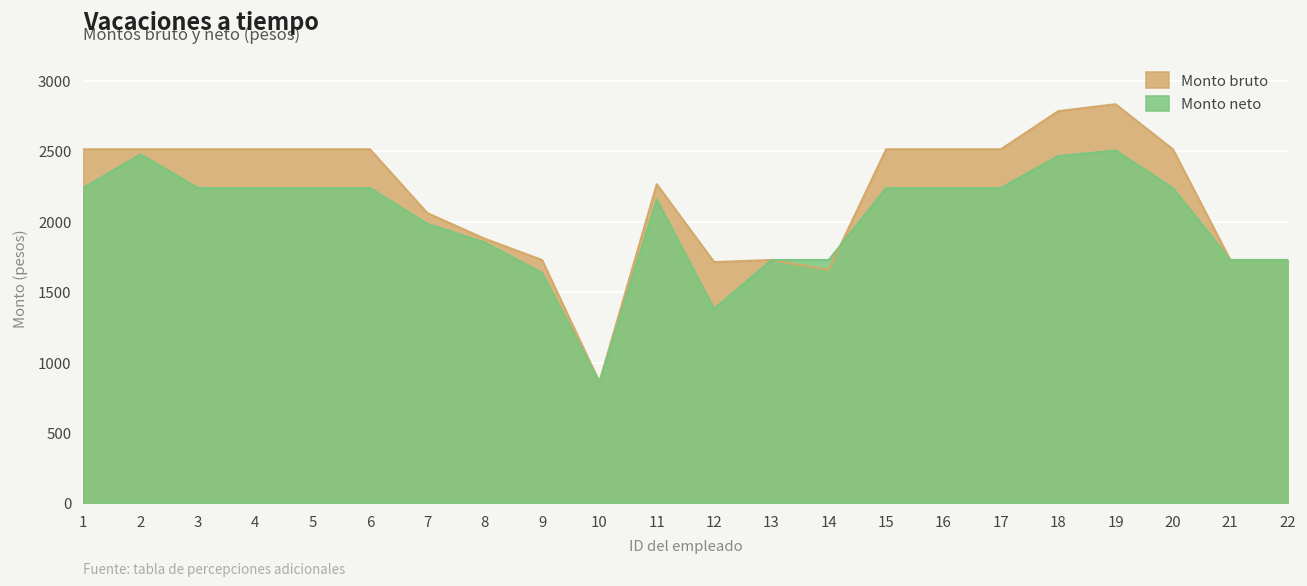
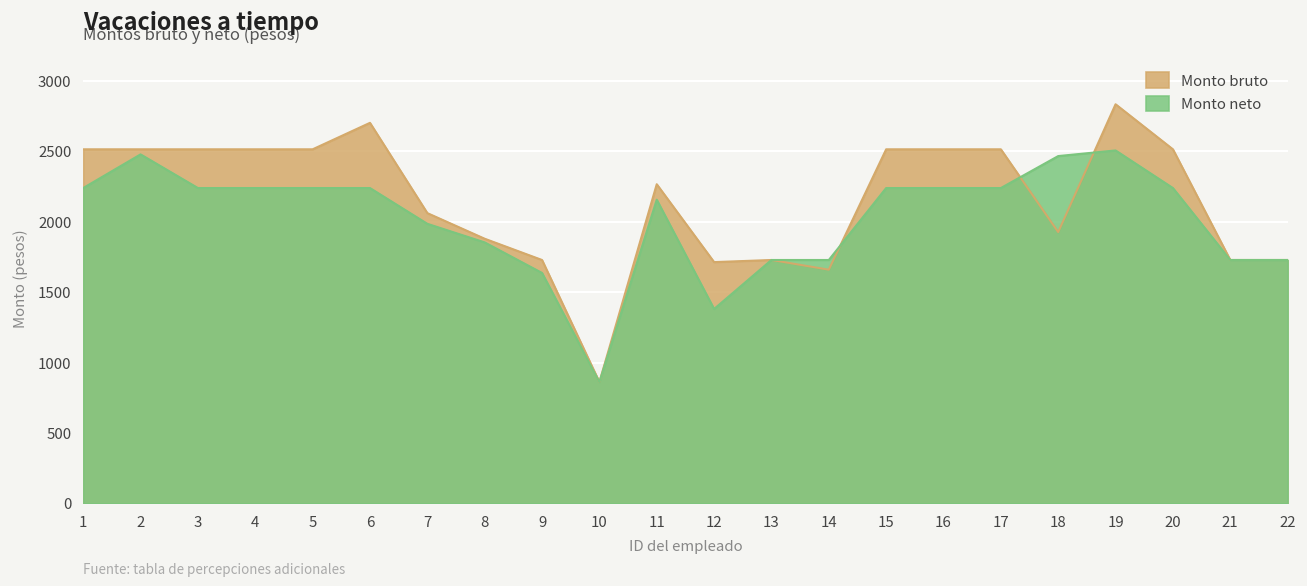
  {
    "Monto bruto": {
      "1": 2520,
      "2": 2520,
      "3": 2520,
      "4": 2520,
      "5": 2520,
-     "6": 2520,
+     "6": 2700,
      "7": 2060,
      "8": 1880,
      "9": 1730,
      "11": 2270,
      "12": 1710,
      "14": 1660,
      "15": 2520,
      "16": 2520,
      "17": 2520,
-     "18": 2790,
+     "18": 1930,
      "19": 2840,
      "20": 2520
    },
    "Monto neto": {
      "1": 2240,
      "2": 2480,
      "3": 2240,
      "4": 2240,
      "5": 2240,
      "6": 2240,
      "7": 1990,
      "8": 1850,
      "9": 1640,
      "11": 2160,
      "12": 1380,
      "14": 1730,
      "15": 2240,
      "16": 2240,
      "17": 2240,
      "18": 2470,
      "19": 2510,
      "20": 2240
    }
  }
